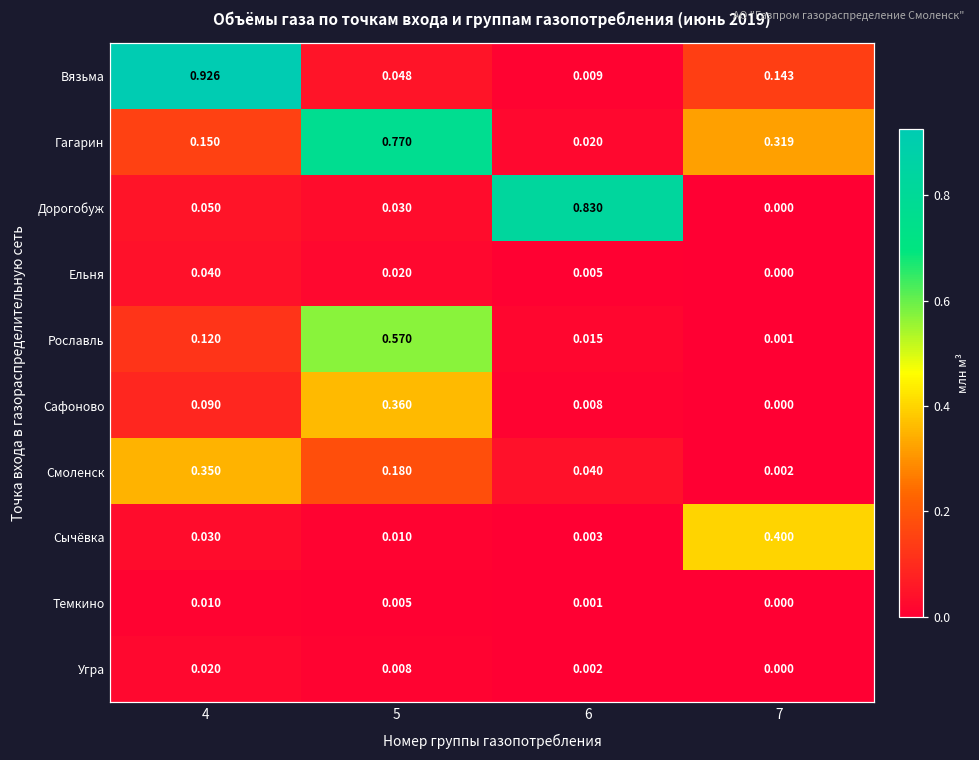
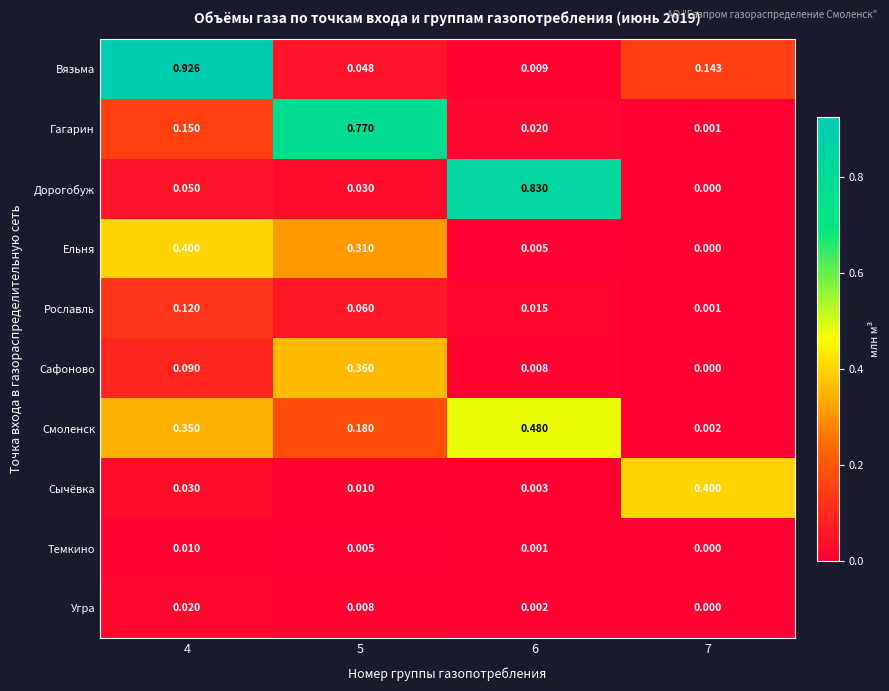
  {
    "Вязьма": {
      "4": 0.926,
      "5": 0.048,
      "6": 0.009,
      "7": 0.143
    },
    "Гагарин": {
      "4": 0.150,
      "5": 0.770,
      "6": 0.020,
-     "7": 0.319
+     "7": 0.001
    },
    "Дорогобуж": {
      "4": 0.050,
      "5": 0.030,
      "6": 0.830,
      "7": 0.000
    },
    "Ельня": {
-     "4": 0.040,
-     "5": 0.020,
+     "4": 0.400,
+     "5": 0.310,
      "6": 0.005,
      "7": 0.000
    },
    "Рославль": {
      "4": 0.120,
-     "5": 0.570,
+     "5": 0.060,
      "6": 0.015,
      "7": 0.001
    },
    "Сафоново": {
      "4": 0.090,
      "5": 0.360,
      "6": 0.008,
      "7": 0.000
    },
    "Смоленск": {
      "4": 0.350,
      "5": 0.180,
-     "6": 0.040,
+     "6": 0.480,
      "7": 0.002
    },
    "Сычёвка": {
      "4": 0.030,
      "5": 0.010,
      "6": 0.003,
      "7": 0.400
    },
    "Темкино": {
      "4": 0.010,
      "5": 0.005,
      "6": 0.001,
      "7": 0.000
    },
    "Угра": {
      "4": 0.020,
      "5": 0.008,
      "6": 0.002,
      "7": 0.000
    }
  }
